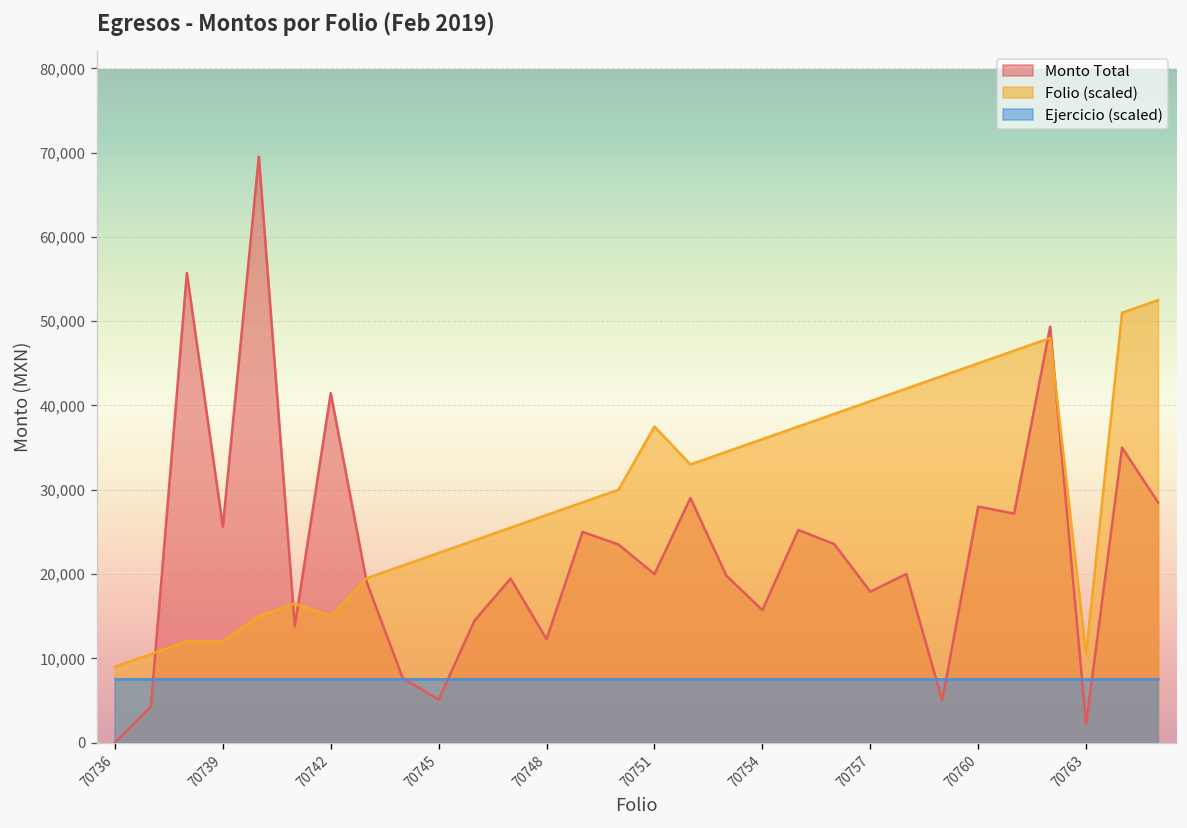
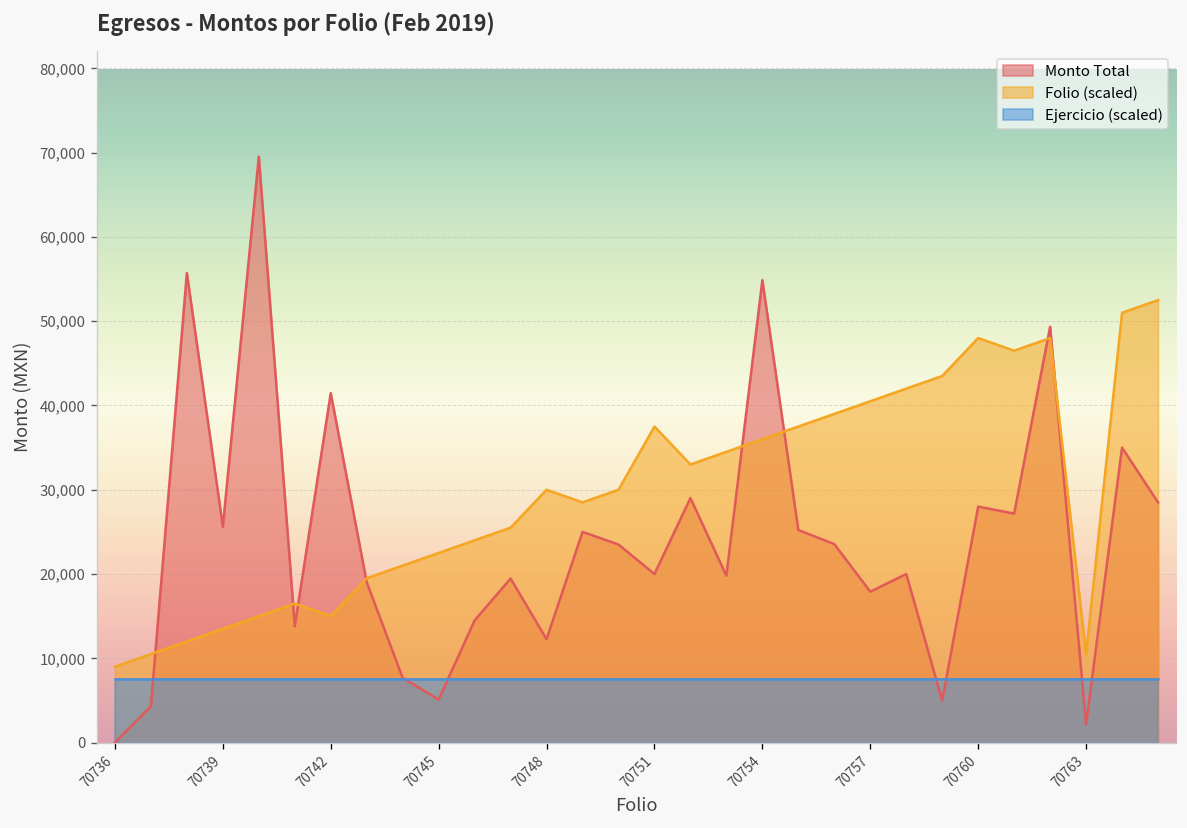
  {
    "Monto Total": {
      "70736": "0",
      "70739": "26,000",
      "70742": "41,000",
      "70745": "5,000",
      "70748": "12,000",
      "70751": "20,000",
-     "70754": "16,000",
+     "70754": "55,000",
      "70757": "18,000",
      "70760": "28,000",
      "70763": "2,000"
    },
    "Folio (scaled)": {
      "70736": "9,000",
-     "70739": "12,000",
+     "70739": "14,000",
      "70742": "15,000",
      "70745": "23,000",
-     "70748": "27,000",
+     "70748": "30,000",
      "70751": "38,000",
      "70754": "36,000",
      "70757": "41,000",
-     "70760": "45,000",
+     "70760": "48,000",
      "70763": "11,000"
    },
    "Ejercicio (scaled)": {
      "70736": "8,000",
      "70739": "8,000",
      "70742": "8,000",
      "70745": "8,000",
      "70748": "8,000",
      "70751": "8,000",
      "70754": "8,000",
      "70757": "8,000",
      "70760": "8,000",
      "70763": "8,000"
    }
  }
